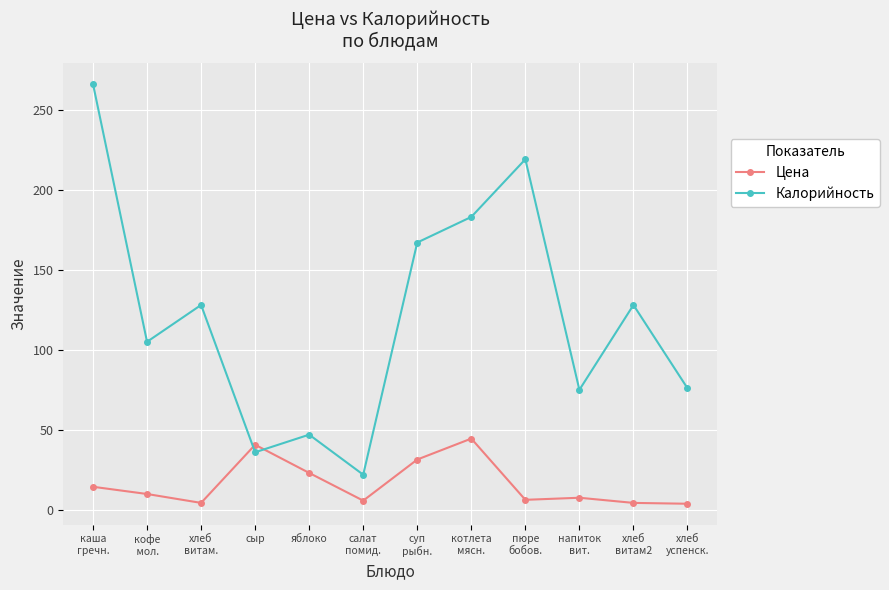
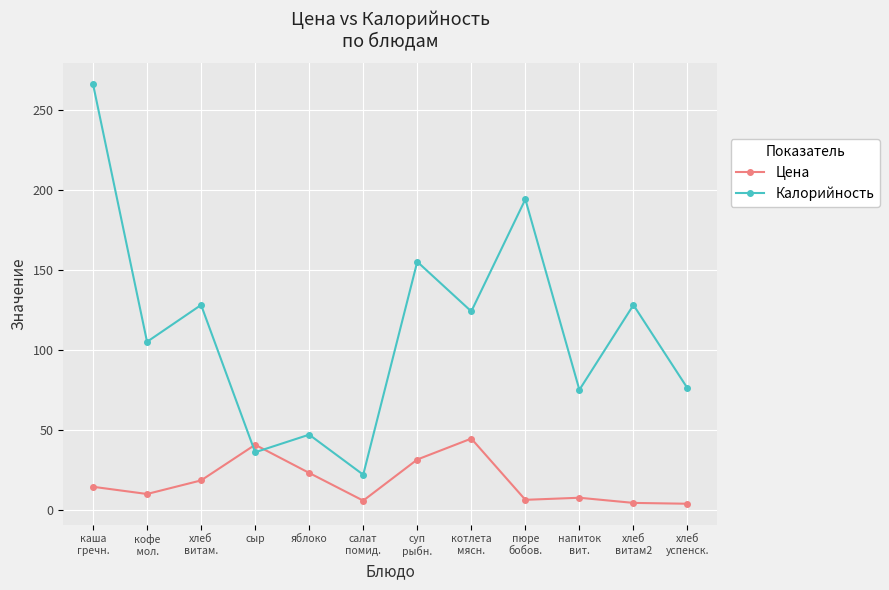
  {
    "Цена": {
      "каша гречн.": 14,
      "кофе мол.": 10,
-     "хлеб витам.": 4,
+     "хлеб витам.": 18,
      "сыр": 41,
      "яблоко": 23,
      "салат помид.": 6,
      "суп рыбн.": 31,
      "котлета мясн.": 45,
      "пюре бобов.": 6,
      "напиток вит.": 8,
      "хлеб витам2": 4,
      "хлеб успенск.": 4
    },
    "Калорийность": {
      "каша гречн.": 266,
      "кофе мол.": 105,
      "хлеб витам.": 128,
      "сыр": 36,
      "яблоко": 47,
      "салат помид.": 22,
-     "суп рыбн.": 167,
-     "котлета мясн.": 183,
-     "пюре бобов.": 219,
+     "суп рыбн.": 155,
+     "котлета мясн.": 124,
+     "пюре бобов.": 194,
      "напиток вит.": 75,
      "хлеб витам2": 128,
      "хлеб успенск.": 76
    }
  }
